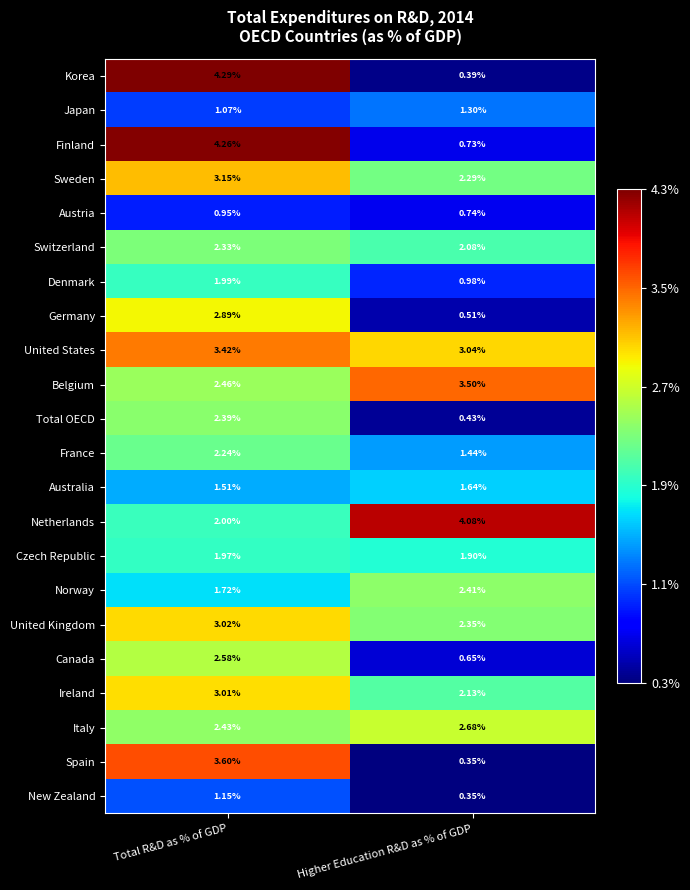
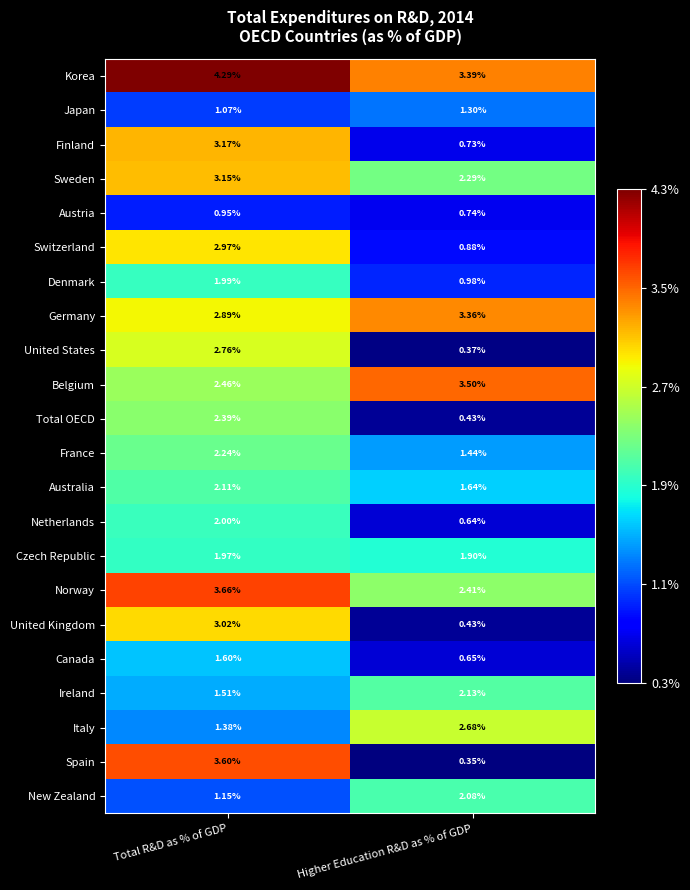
  {
    "Korea": {
      "Total R&D as % of GDP": "4.29%",
-     "Higher Education R&D as % of GDP": "0.39%"
+     "Higher Education R&D as % of GDP": "3.39%"
    },
    "Japan": {
      "Total R&D as % of GDP": "1.07%",
      "Higher Education R&D as % of GDP": "1.30%"
    },
    "Finland": {
-     "Total R&D as % of GDP": "4.26%",
+     "Total R&D as % of GDP": "3.17%",
      "Higher Education R&D as % of GDP": "0.73%"
    },
    "Sweden": {
      "Total R&D as % of GDP": "3.15%",
      "Higher Education R&D as % of GDP": "2.29%"
    },
    "Austria": {
      "Total R&D as % of GDP": "0.95%",
      "Higher Education R&D as % of GDP": "0.74%"
    },
    "Switzerland": {
-     "Total R&D as % of GDP": "2.33%",
-     "Higher Education R&D as % of GDP": "2.08%"
+     "Total R&D as % of GDP": "2.97%",
+     "Higher Education R&D as % of GDP": "0.88%"
    },
    "Denmark": {
      "Total R&D as % of GDP": "1.99%",
      "Higher Education R&D as % of GDP": "0.98%"
    },
    "Germany": {
      "Total R&D as % of GDP": "2.89%",
-     "Higher Education R&D as % of GDP": "0.51%"
+     "Higher Education R&D as % of GDP": "3.36%"
    },
    "United States": {
-     "Total R&D as % of GDP": "3.42%",
-     "Higher Education R&D as % of GDP": "3.04%"
+     "Total R&D as % of GDP": "2.76%",
+     "Higher Education R&D as % of GDP": "0.37%"
    },
    "Belgium": {
      "Total R&D as % of GDP": "2.46%",
      "Higher Education R&D as % of GDP": "3.50%"
    },
    "Total OECD": {
      "Total R&D as % of GDP": "2.39%",
      "Higher Education R&D as % of GDP": "0.43%"
    },
    "France": {
      "Total R&D as % of GDP": "2.24%",
      "Higher Education R&D as % of GDP": "1.44%"
    },
    "Australia": {
-     "Total R&D as % of GDP": "1.51%",
+     "Total R&D as % of GDP": "2.11%",
      "Higher Education R&D as % of GDP": "1.64%"
    },
    "Netherlands": {
      "Total R&D as % of GDP": "2.00%",
-     "Higher Education R&D as % of GDP": "4.08%"
+     "Higher Education R&D as % of GDP": "0.64%"
    },
    "Czech Republic": {
      "Total R&D as % of GDP": "1.97%",
      "Higher Education R&D as % of GDP": "1.90%"
    },
    "Norway": {
-     "Total R&D as % of GDP": "1.72%",
+     "Total R&D as % of GDP": "3.66%",
      "Higher Education R&D as % of GDP": "2.41%"
    },
    "United Kingdom": {
      "Total R&D as % of GDP": "3.02%",
-     "Higher Education R&D as % of GDP": "2.35%"
+     "Higher Education R&D as % of GDP": "0.43%"
    },
    "Canada": {
-     "Total R&D as % of GDP": "2.58%",
+     "Total R&D as % of GDP": "1.60%",
      "Higher Education R&D as % of GDP": "0.65%"
    },
    "Ireland": {
-     "Total R&D as % of GDP": "3.01%",
+     "Total R&D as % of GDP": "1.51%",
      "Higher Education R&D as % of GDP": "2.13%"
    },
    "Italy": {
-     "Total R&D as % of GDP": "2.43%",
+     "Total R&D as % of GDP": "1.38%",
      "Higher Education R&D as % of GDP": "2.68%"
    },
    "Spain": {
      "Total R&D as % of GDP": "3.60%",
      "Higher Education R&D as % of GDP": "0.35%"
    },
    "New Zealand": {
      "Total R&D as % of GDP": "1.15%",
-     "Higher Education R&D as % of GDP": "0.35%"
+     "Higher Education R&D as % of GDP": "2.08%"
    }
  }
